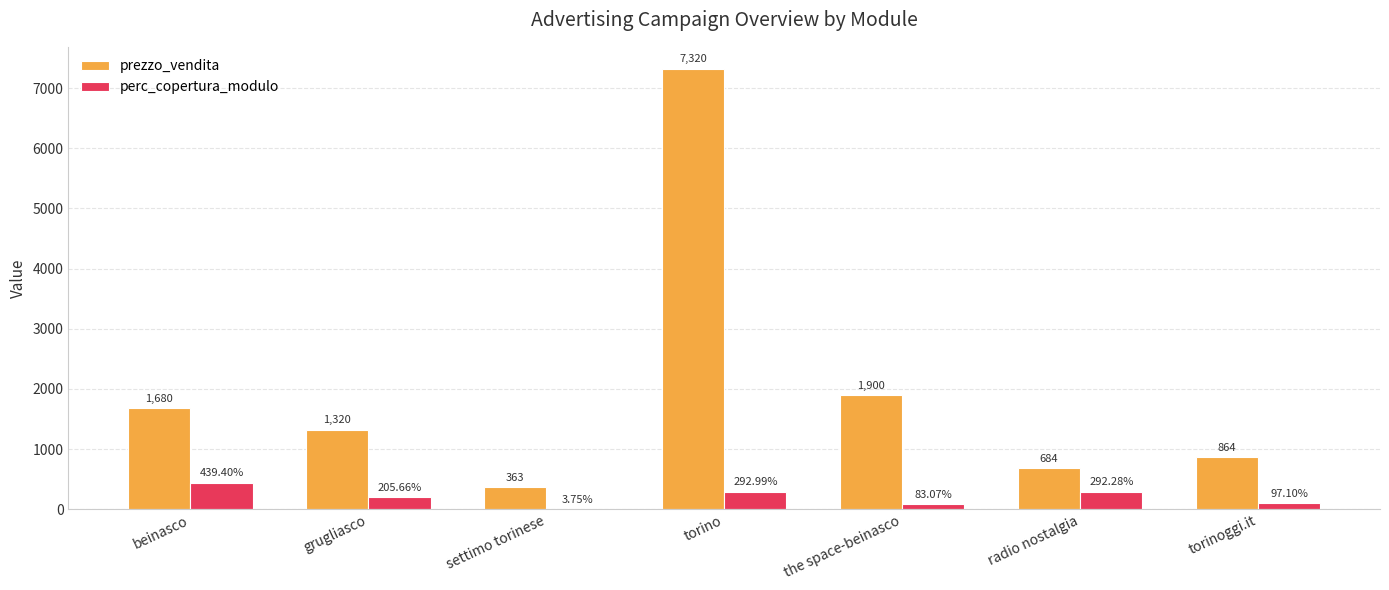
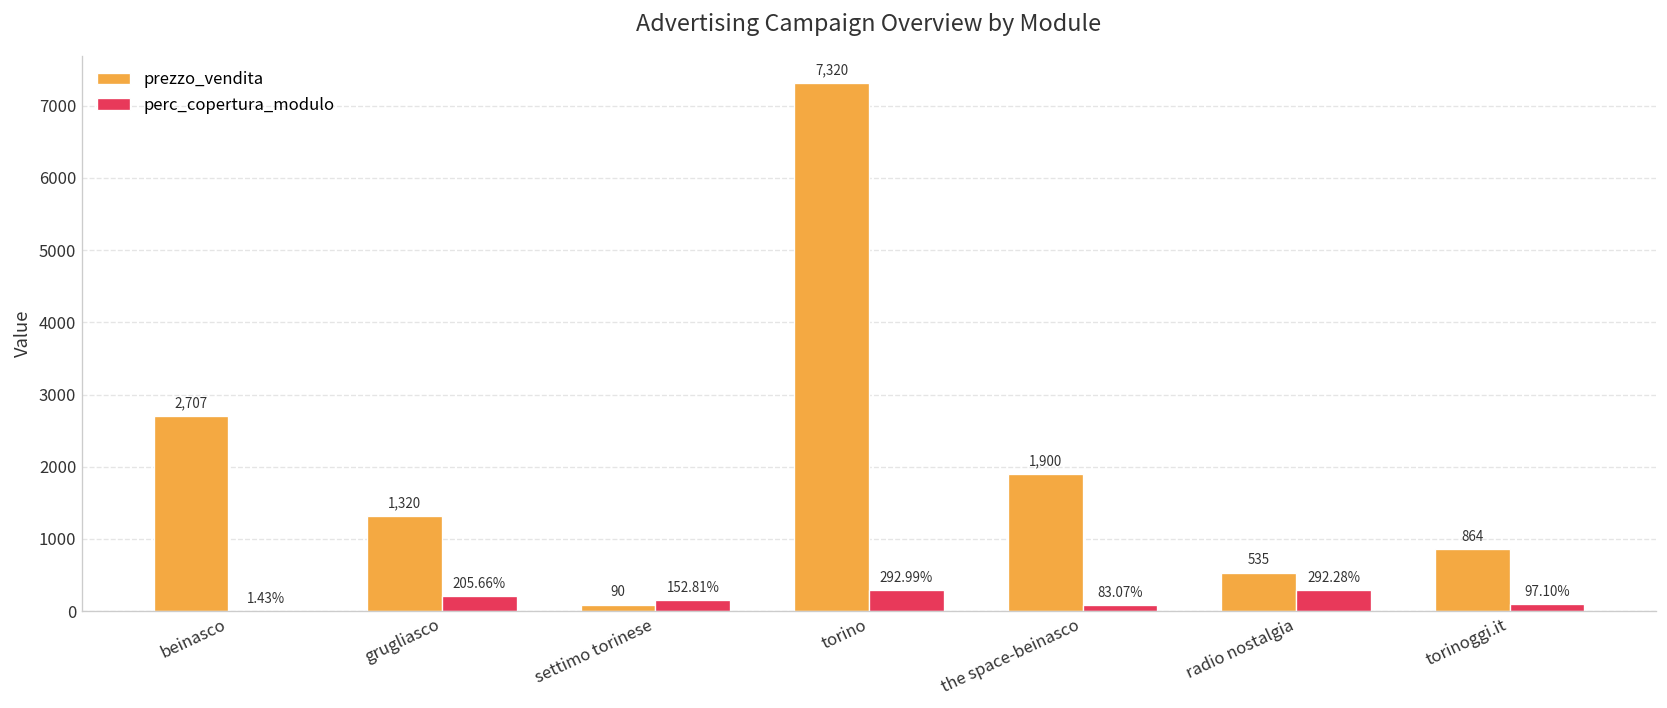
  {
    "prezzo_vendita": {
-     "beinasco": "1,680",
+     "beinasco": "2,707",
      "grugliasco": "1,320",
-     "settimo torinese": "363",
+     "settimo torinese": "90",
      "torino": "7,320",
      "the space-beinasco": "1,900",
-     "radio nostalgia": "684",
+     "radio nostalgia": "535",
      "torinoggi.it": "864"
    },
    "perc_copertura_modulo": {
-     "beinasco": "439.40%",
+     "beinasco": "1.43%",
      "grugliasco": "205.66%",
-     "settimo torinese": "3.75%",
+     "settimo torinese": "152.81%",
      "torino": "292.99%",
      "the space-beinasco": "83.07%",
      "radio nostalgia": "292.28%",
      "torinoggi.it": "97.10%"
    }
  }
